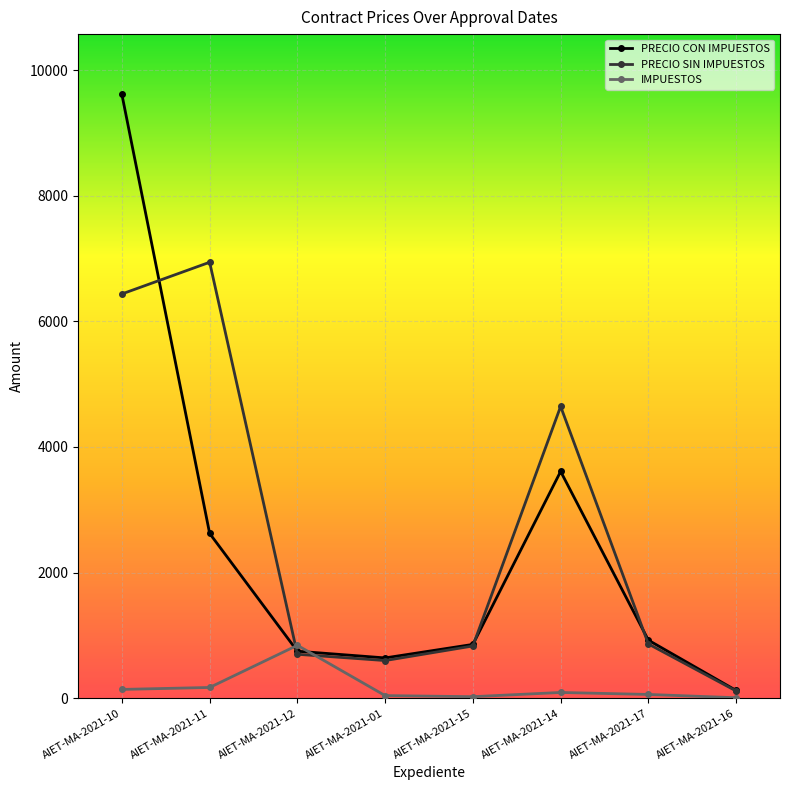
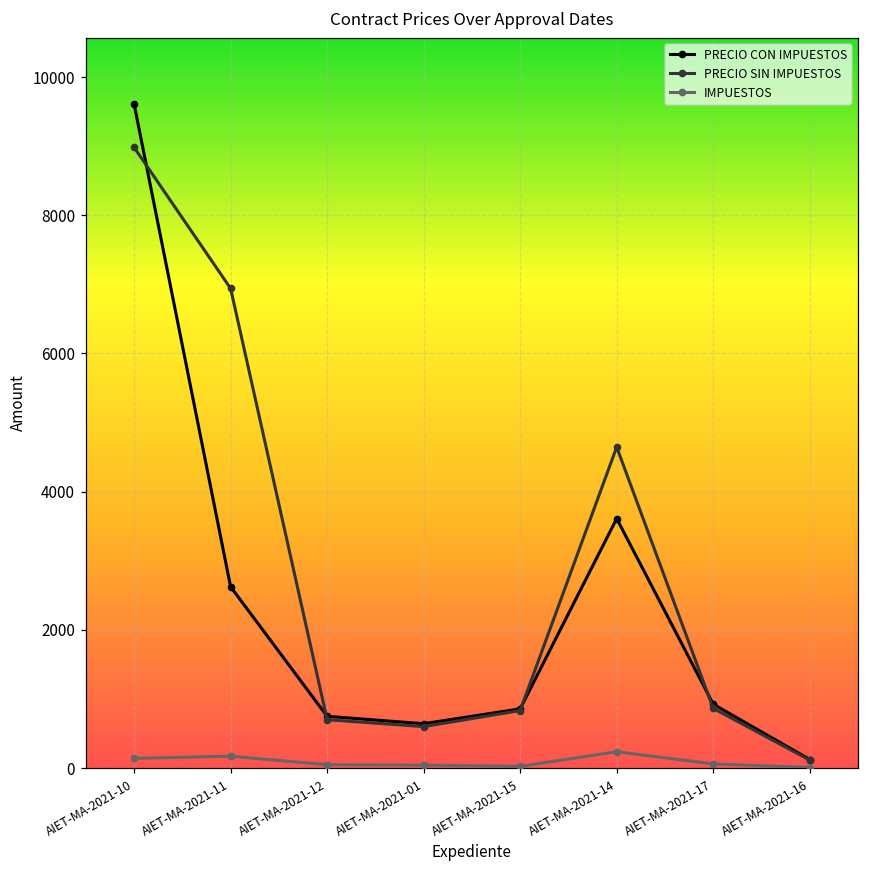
  {
    "PRECIO CON IMPUESTOS": {
      "AIET-MA-2021-10": 9600,
      "AIET-MA-2021-11": 2600,
      "AIET-MA-2021-12": 700,
      "AIET-MA-2021-01": 600,
      "AIET-MA-2021-14": 3600,
      "AIET-MA-2021-17": 900
    },
    "PRECIO SIN IMPUESTOS": {
-     "AIET-MA-2021-10": 6400,
+     "AIET-MA-2021-10": 9000,
      "AIET-MA-2021-11": 6900,
      "AIET-MA-2021-12": 700,
      "AIET-MA-2021-01": 600,
      "AIET-MA-2021-14": 4600,
      "AIET-MA-2021-17": 900
    },
    "IMPUESTOS": {
      "AIET-MA-2021-10": 100,
      "AIET-MA-2021-11": 200,
-     "AIET-MA-2021-12": 800,
+     "AIET-MA-2021-12": 0,
      "AIET-MA-2021-01": 0,
      "AIET-MA-2021-15": 0,
-     "AIET-MA-2021-14": 100,
+     "AIET-MA-2021-14": 200,
      "AIET-MA-2021-17": 100,
      "AIET-MA-2021-16": 0
    }
  }
